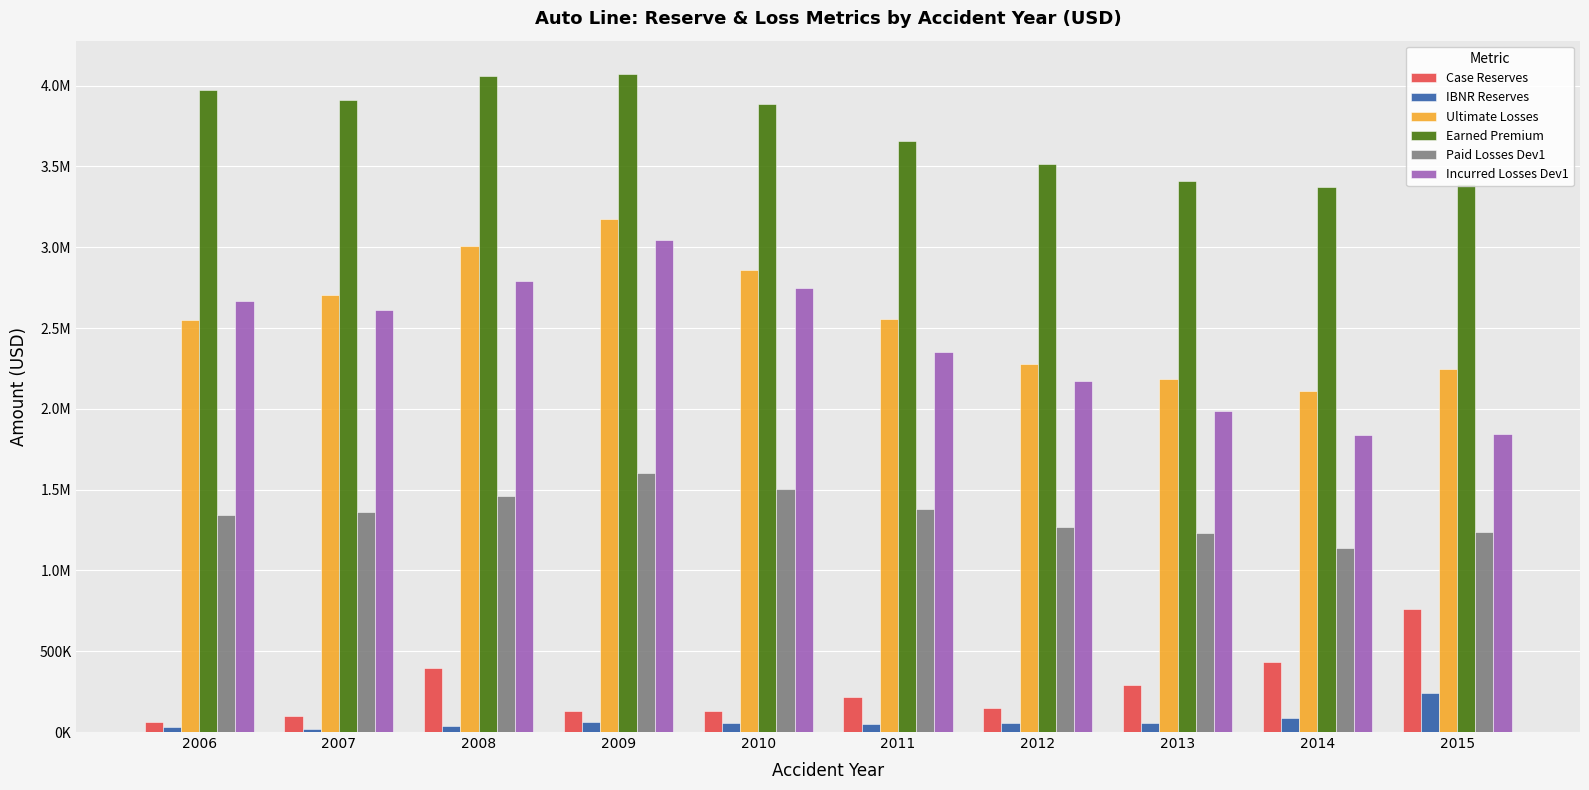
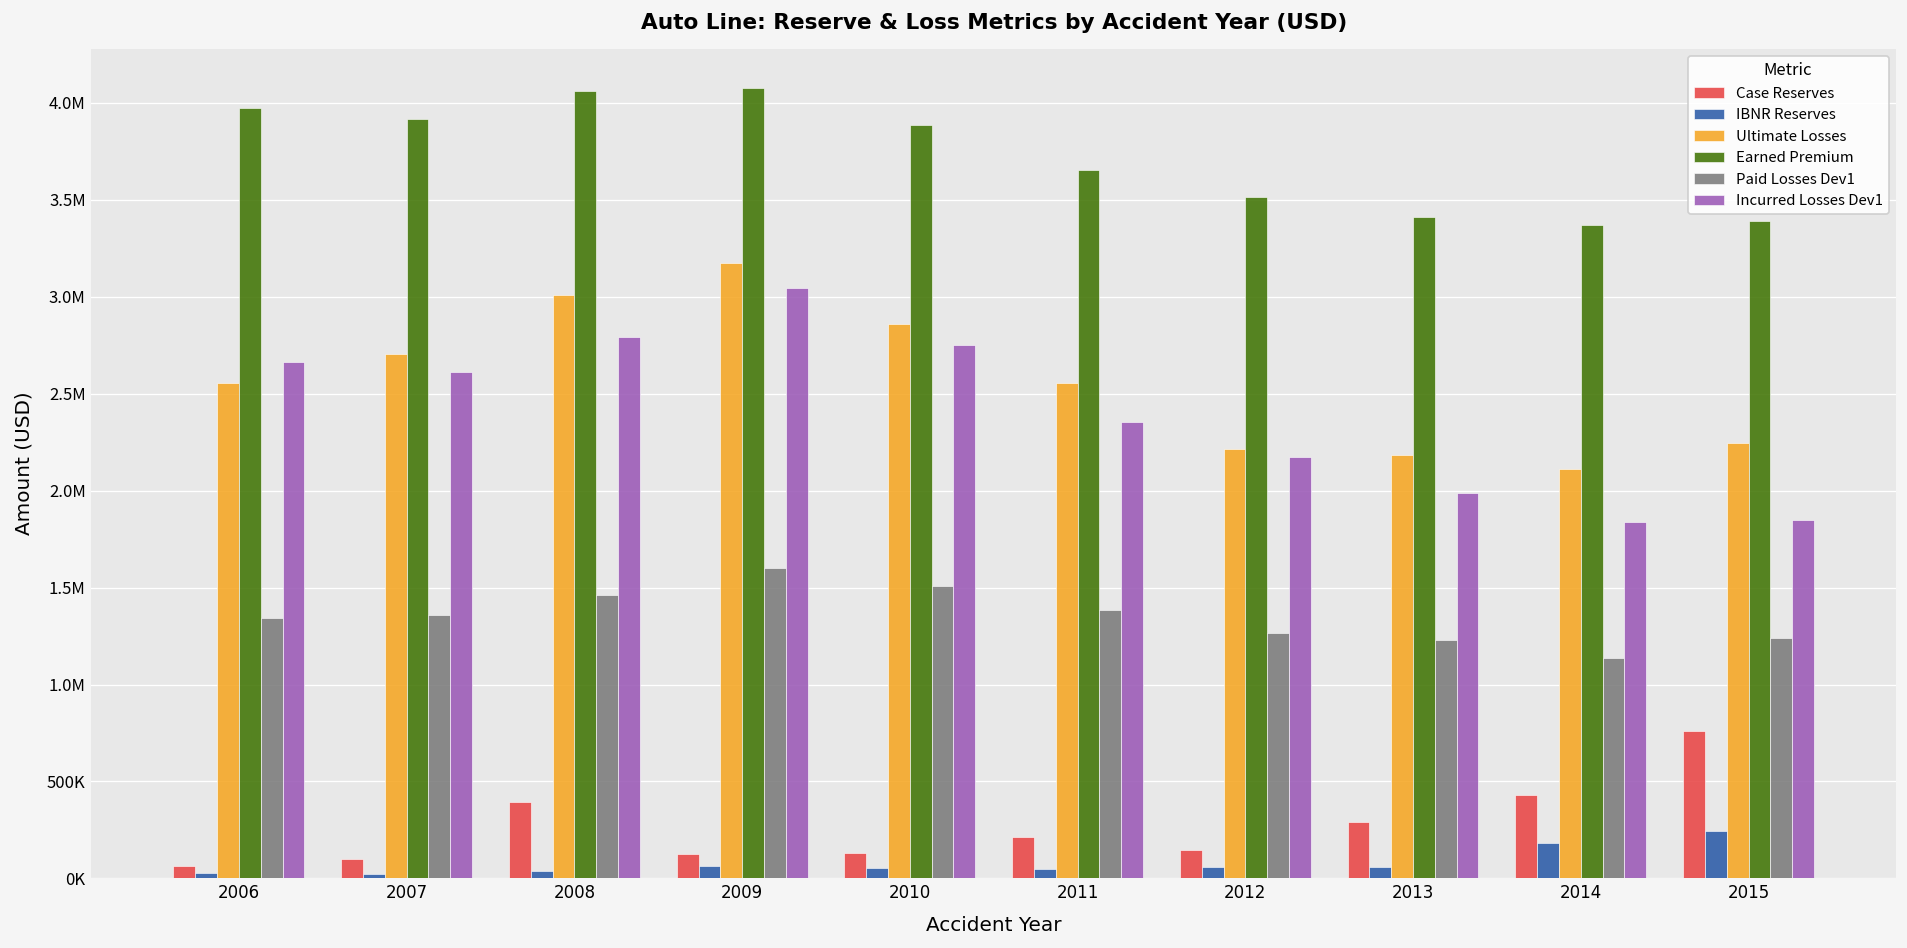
  {
    "Case Reserves": {
      "2006": 60000,
      "2007": 100000,
      "2008": 400000,
      "2009": 130000,
      "2010": 130000,
      "2011": 210000,
      "2012": 150000,
      "2013": 290000,
      "2014": 430000,
      "2015": 760000
    },
    "IBNR Reserves": {
      "2006": 30000,
      "2007": 20000,
      "2008": 40000,
      "2009": 60000,
      "2010": 50000,
      "2011": 50000,
      "2012": 60000,
      "2013": 60000,
-     "2014": 90000,
+     "2014": 190000,
      "2015": 240000
    },
    "Ultimate Losses": {
      "2006": 2550000,
      "2007": 2710000,
      "2008": 3010000,
      "2009": 3180000,
      "2010": 2860000,
      "2011": 2560000,
-     "2012": 2270000,
+     "2012": 2210000,
      "2013": 2190000,
      "2014": 2110000,
      "2015": 2240000
    },
    "Earned Premium": {
      "2006": 3980000,
      "2007": 3910000,
      "2008": 4060000,
      "2009": 4070000,
      "2010": 3880000,
      "2011": 3660000,
      "2012": 3520000,
      "2013": 3410000,
      "2014": 3370000
    },
    "Paid Losses Dev1": {
      "2006": 1340000,
      "2007": 1360000,
      "2008": 1460000,
      "2009": 1600000,
      "2010": 1510000,
      "2011": 1380000,
      "2012": 1270000,
      "2013": 1230000,
      "2014": 1140000,
      "2015": 1240000
    },
    "Incurred Losses Dev1": {
      "2006": 2660000,
      "2007": 2610000,
      "2008": 2790000,
      "2009": 3040000,
      "2010": 2750000,
      "2011": 2350000,
      "2012": 2170000,
      "2013": 1990000,
      "2014": 1840000,
      "2015": 1850000
    }
  }
